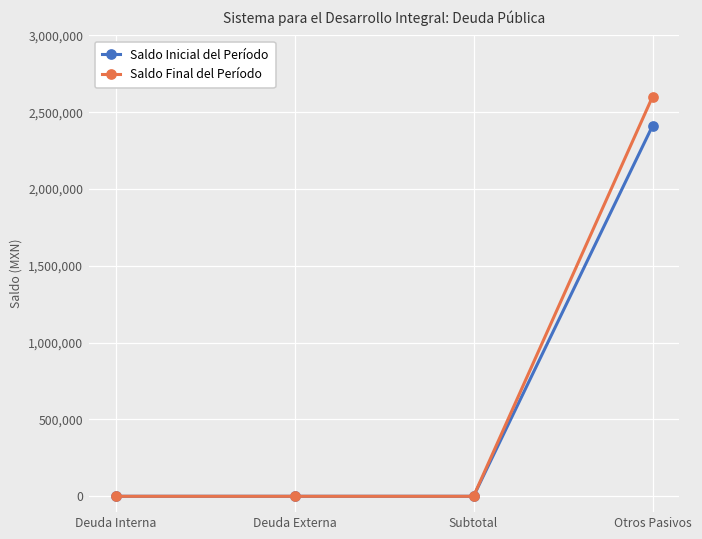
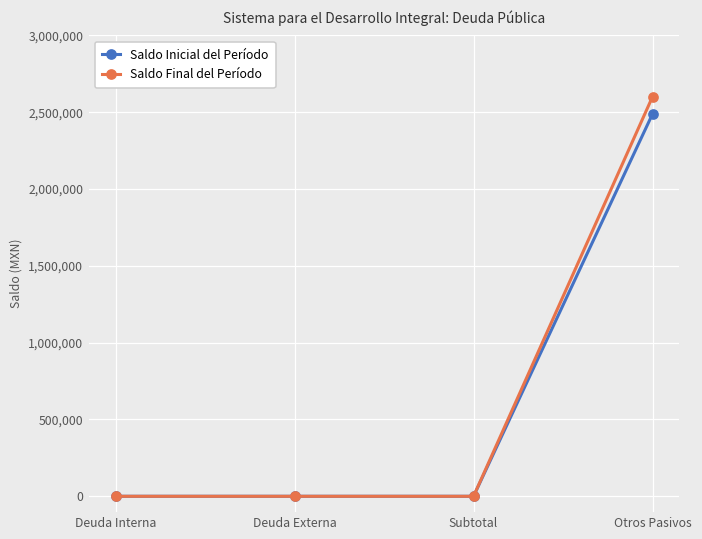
  {
    "Saldo Inicial del Período": {
-     "Otros Pasivos": "2,410,000"
+     "Otros Pasivos": "2,490,000"
    },
    "Saldo Final del Período": {
      "Otros Pasivos": "2,600,000"
    }
  }
